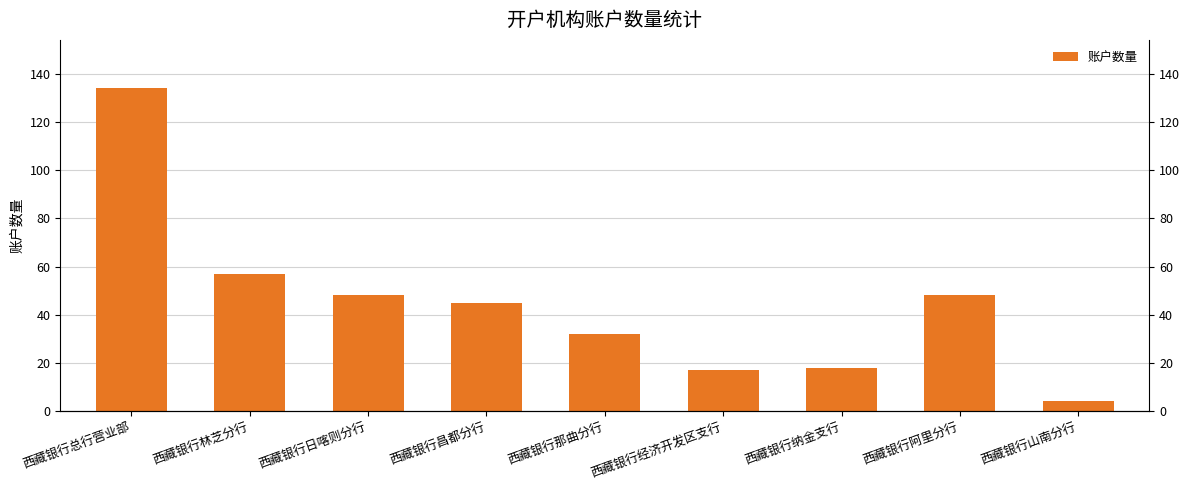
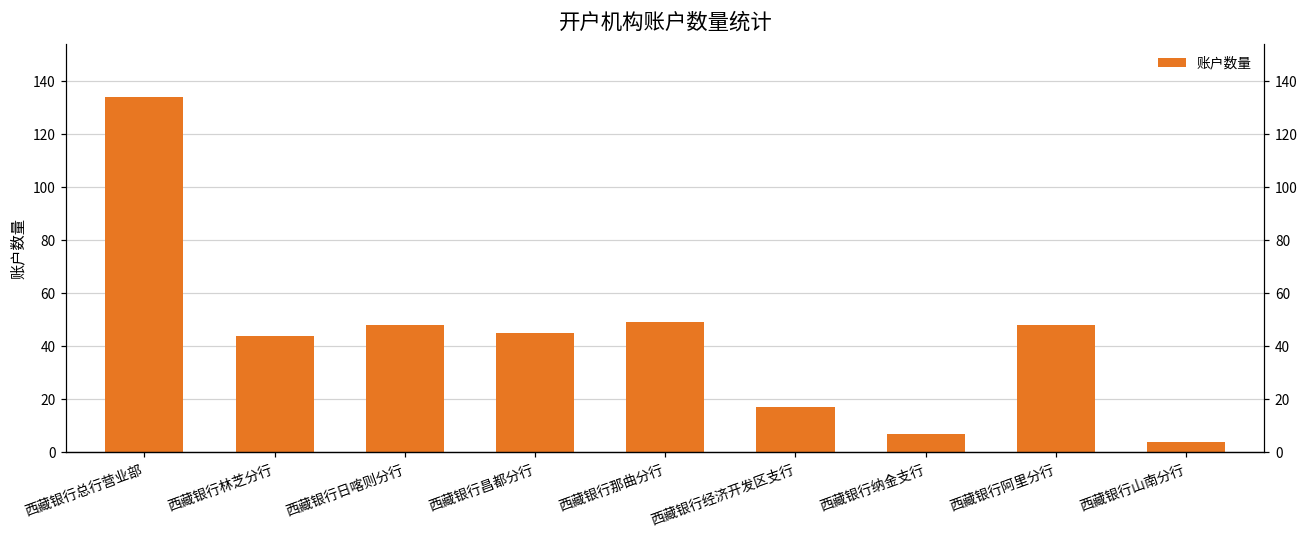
  {
    "西藏银行总行营业部": 134,
-   "西藏银行林芝分行": 57,
+   "西藏银行林芝分行": 44,
    "西藏银行日喀则分行": 48,
    "西藏银行昌都分行": 45,
-   "西藏银行那曲分行": 32,
+   "西藏银行那曲分行": 49,
    "西藏银行经济开发区支行": 17,
-   "西藏银行纳金支行": 18,
+   "西藏银行纳金支行": 7,
    "西藏银行阿里分行": 48,
    "西藏银行山南分行": 4
  }
